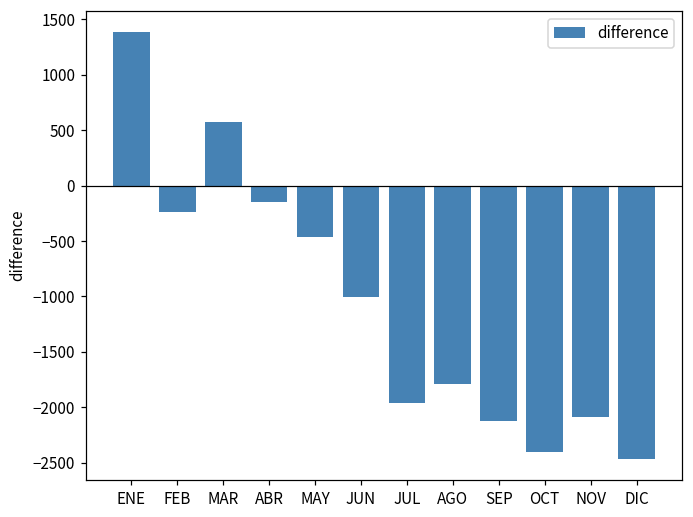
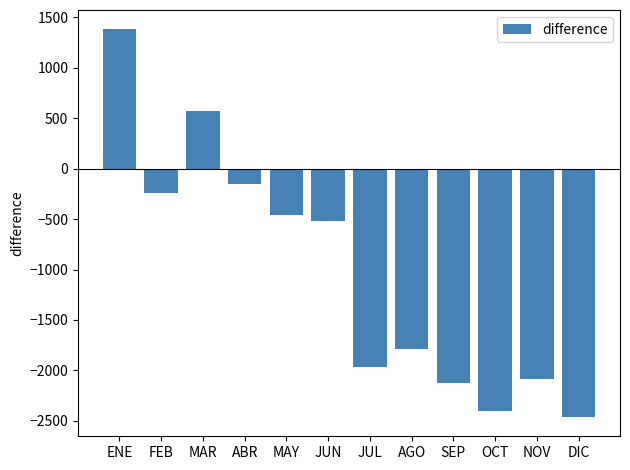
  {
    "ENE": 1380,
    "FEB": -240,
    "MAR": 570,
    "ABR": -150,
    "MAY": -460,
-   "JUN": -1000,
+   "JUN": -520,
    "JUL": -1960,
    "AGO": -1790,
    "SEP": -2120,
    "OCT": -2400,
    "NOV": -2090,
    "DIC": -2460
  }
